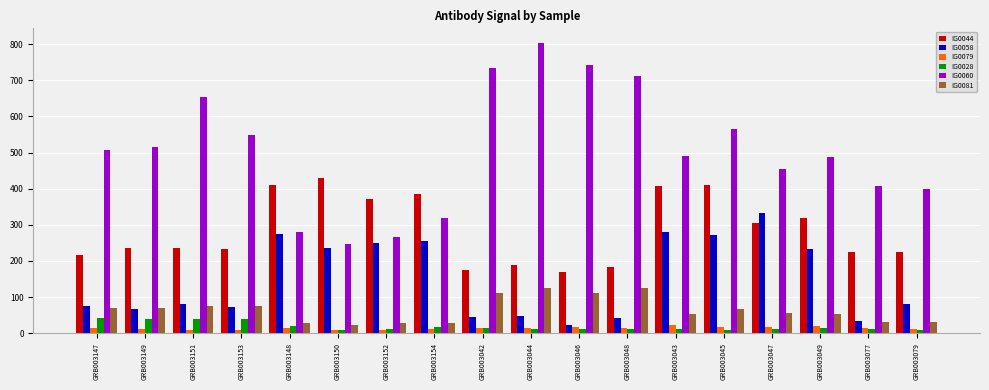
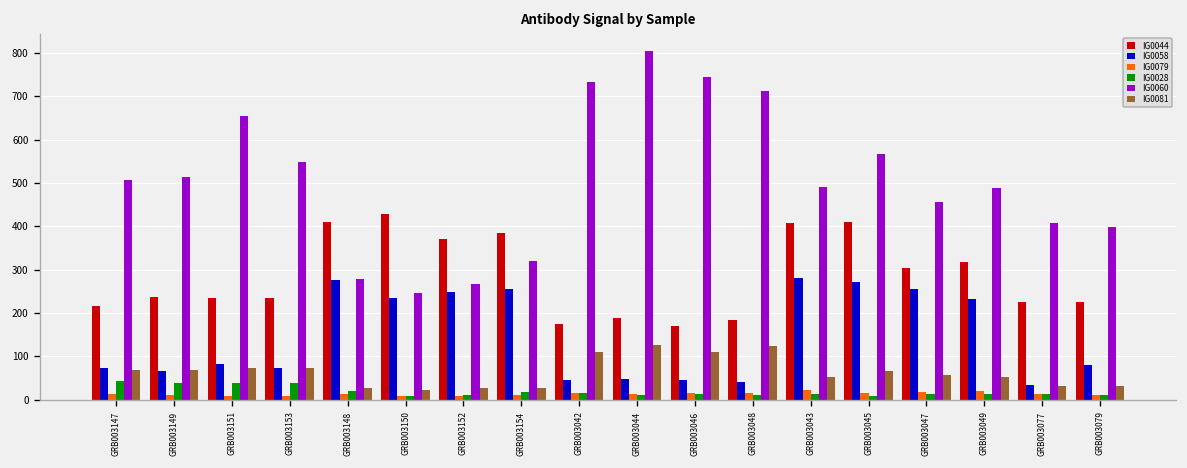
  {
    "IG0044": {
      "GRB003147": 220,
      "GRB003149": 240,
      "GRB003151": 240,
      "GRB003153": 230,
      "GRB003148": 410,
      "GRB003150": 430,
      "GRB003152": 370,
      "GRB003154": 390,
      "GRB003042": 170,
      "GRB003044": 190,
      "GRB003046": 170,
      "GRB003048": 180,
      "GRB003043": 410,
      "GRB003045": 410,
      "GRB003047": 310,
      "GRB003049": 320,
      "GRB003077": 230,
      "GRB003079": 230
    },
    "IG0058": {
      "GRB003147": 70,
      "GRB003149": 70,
      "GRB003151": 80,
      "GRB003153": 70,
      "GRB003148": 280,
      "GRB003150": 240,
      "GRB003152": 250,
      "GRB003154": 260,
      "GRB003042": 50,
      "GRB003044": 50,
-     "GRB003046": 20,
+     "GRB003046": 50,
      "GRB003048": 40,
      "GRB003043": 280,
      "GRB003045": 270,
-     "GRB003047": 330,
+     "GRB003047": 260,
      "GRB003049": 230,
      "GRB003077": 30,
      "GRB003079": 80
    },
    "IG0079": {
      "GRB003147": 10,
      "GRB003149": 10,
      "GRB003151": 10,
      "GRB003153": 10,
      "GRB003148": 10,
      "GRB003150": 10,
      "GRB003152": 10,
      "GRB003154": 10,
      "GRB003042": 20,
      "GRB003044": 10,
      "GRB003046": 20,
      "GRB003048": 10,
      "GRB003043": 20,
      "GRB003045": 20,
      "GRB003047": 20,
      "GRB003049": 20,
      "GRB003077": 10,
      "GRB003079": 10
    },
    "IG0028": {
      "GRB003147": 40,
      "GRB003149": 40,
      "GRB003151": 40,
      "GRB003153": 40,
      "GRB003148": 20,
      "GRB003150": 10,
      "GRB003152": 10,
      "GRB003154": 20,
      "GRB003042": 10,
      "GRB003044": 10,
      "GRB003046": 10,
      "GRB003048": 10,
      "GRB003043": 10,
      "GRB003045": 10,
      "GRB003047": 10,
      "GRB003049": 10,
      "GRB003077": 10,
      "GRB003079": 10
    },
    "IG0060": {
      "GRB003147": 510,
      "GRB003149": 510,
      "GRB003151": 650,
      "GRB003153": 550,
      "GRB003148": 280,
      "GRB003150": 250,
      "GRB003152": 270,
      "GRB003154": 320,
      "GRB003042": 730,
      "GRB003044": 800,
      "GRB003046": 740,
      "GRB003048": 710,
      "GRB003043": 490,
      "GRB003045": 570,
      "GRB003047": 460,
      "GRB003049": 490,
      "GRB003077": 410,
      "GRB003079": 400
    },
    "IG0081": {
      "GRB003147": 70,
      "GRB003149": 70,
      "GRB003151": 70,
      "GRB003153": 70,
      "GRB003148": 30,
      "GRB003150": 20,
      "GRB003152": 30,
      "GRB003154": 30,
      "GRB003042": 110,
      "GRB003044": 130,
      "GRB003046": 110,
      "GRB003048": 120,
      "GRB003043": 50,
      "GRB003045": 70,
      "GRB003047": 60,
      "GRB003049": 50,
      "GRB003077": 30,
      "GRB003079": 30
    }
  }
